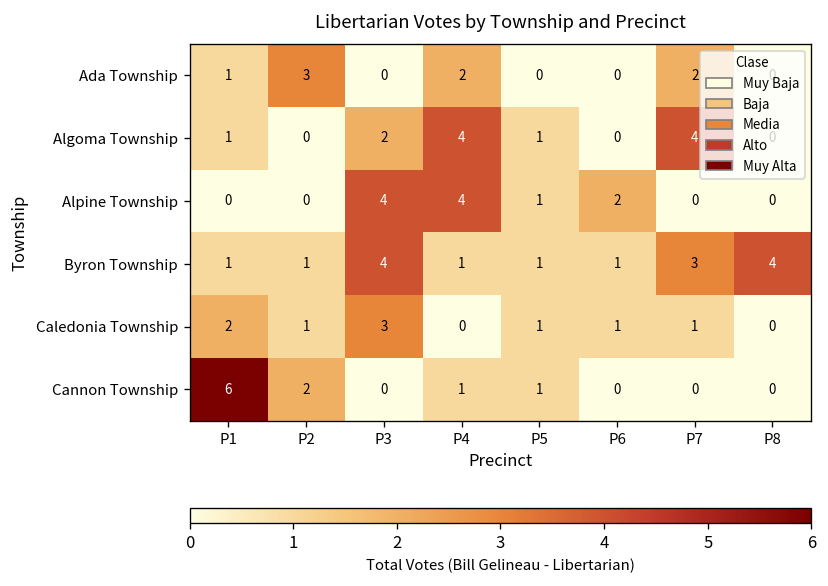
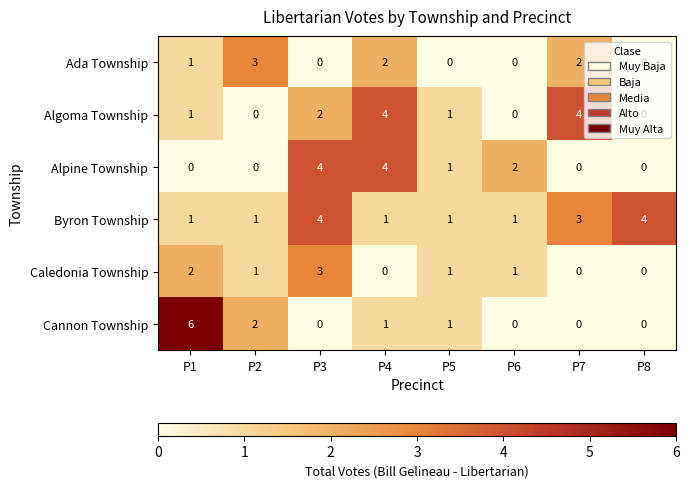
  {
    "Ada Township": {
      "P1": 1,
      "P2": 3,
      "P3": 0,
      "P4": 2,
      "P5": 0,
      "P6": 0,
      "P7": 2
    },
    "Algoma Township": {
      "P1": 1,
      "P2": 0,
      "P3": 2,
      "P4": 4,
      "P5": 1,
      "P6": 0,
      "P7": 4
    },
    "Alpine Township": {
      "P1": 0,
      "P2": 0,
      "P3": 4,
      "P4": 4,
      "P5": 1,
      "P6": 2,
      "P7": 0,
      "P8": 0
    },
    "Byron Township": {
      "P1": 1,
      "P2": 1,
      "P3": 4,
      "P4": 1,
      "P5": 1,
      "P6": 1,
      "P7": 3,
      "P8": 4
    },
    "Caledonia Township": {
      "P1": 2,
      "P2": 1,
      "P3": 3,
      "P4": 0,
      "P5": 1,
      "P6": 1,
-     "P7": 1,
+     "P7": 0,
      "P8": 0
    },
    "Cannon Township": {
      "P1": 6,
      "P2": 2,
      "P3": 0,
      "P4": 1,
      "P5": 1,
      "P6": 0,
      "P7": 0,
      "P8": 0
    }
  }
